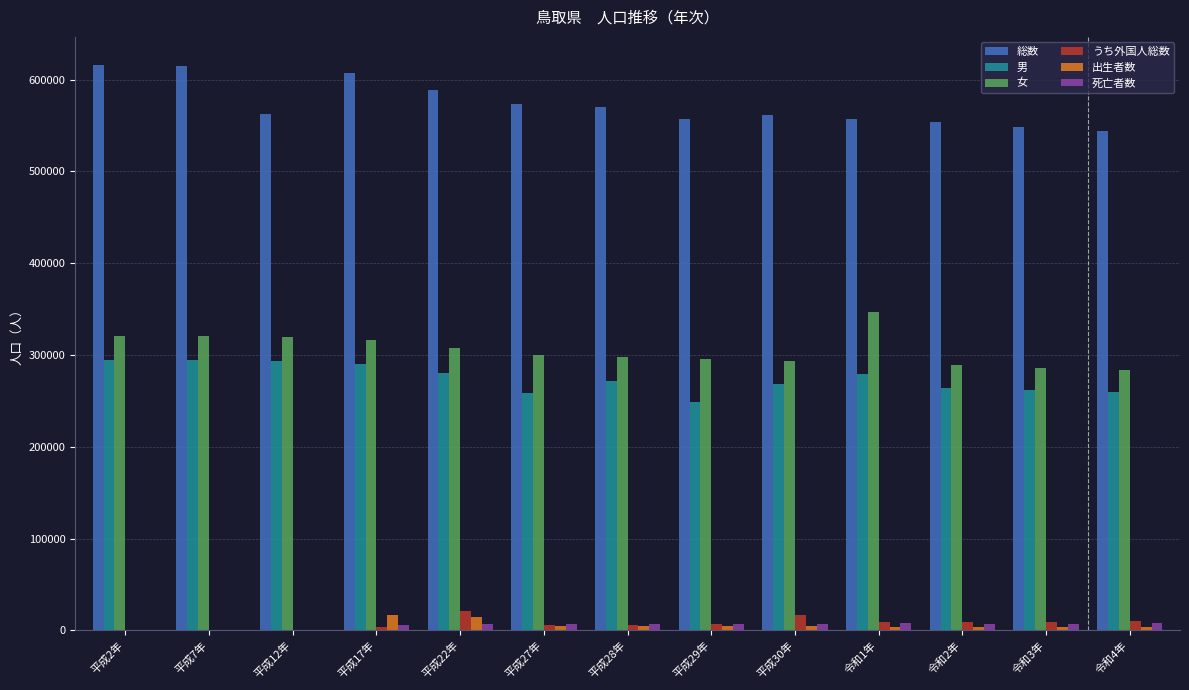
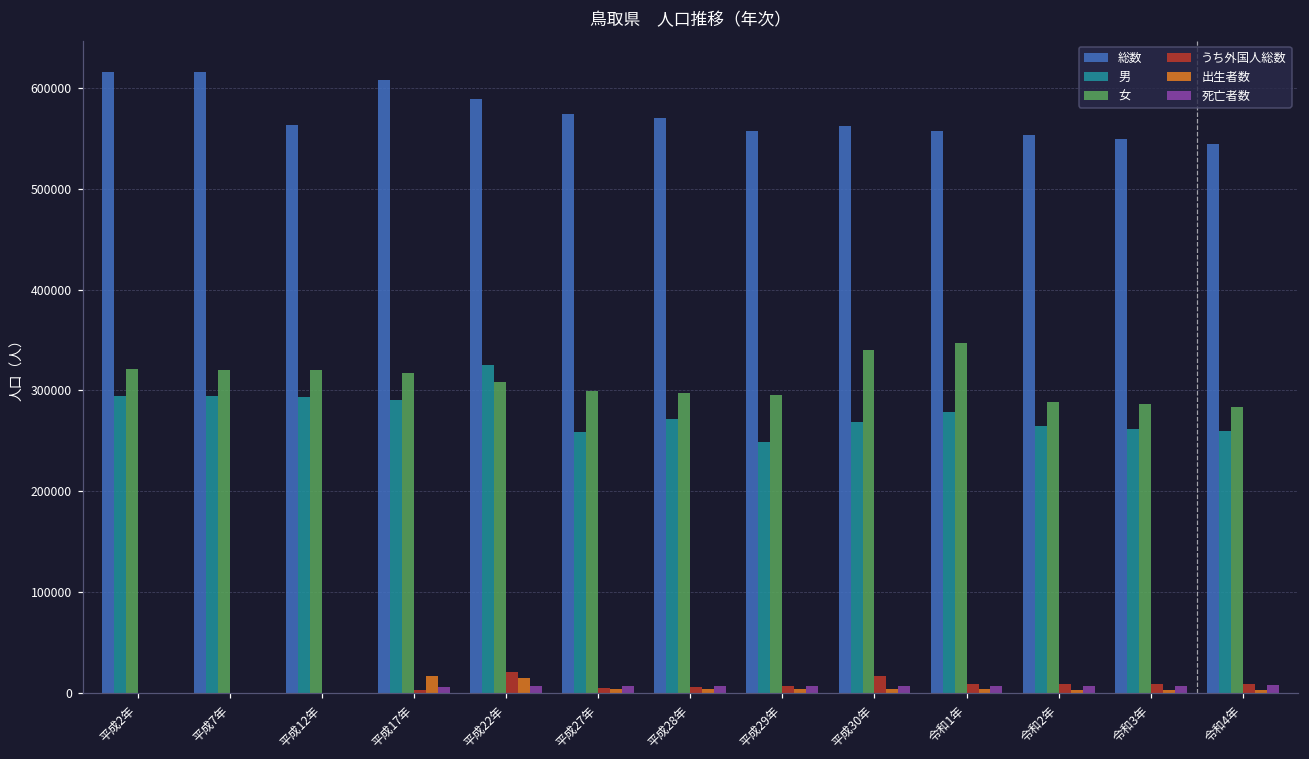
  {
    "総数": {
      "平成2年": 620000,
      "平成7年": 610000,
      "平成12年": 560000,
      "平成17年": 610000,
      "平成22年": 590000,
      "平成27年": 570000,
      "平成28年": 570000,
      "平成29年": 560000,
      "平成30年": 560000,
      "令和1年": 560000,
      "令和2年": 550000,
      "令和3年": 550000,
      "令和4年": 540000
    },
    "男": {
      "平成2年": 290000,
      "平成7年": 290000,
      "平成12年": 290000,
      "平成17年": 290000,
-     "平成22年": 280000,
+     "平成22年": 330000,
      "平成27年": 260000,
      "平成28年": 270000,
      "平成29年": 250000,
      "平成30年": 270000,
      "令和1年": 280000,
      "令和2年": 260000,
      "令和3年": 260000,
      "令和4年": 260000
    },
    "女": {
      "平成2年": 320000,
      "平成7年": 320000,
      "平成12年": 320000,
      "平成17年": 320000,
      "平成22年": 310000,
      "平成27年": 300000,
      "平成28年": 300000,
      "平成29年": 300000,
-     "平成30年": 290000,
+     "平成30年": 340000,
      "令和1年": 350000,
      "令和2年": 290000,
      "令和3年": 290000,
      "令和4年": 280000
    },
    "うち外国人総数": {
      "平成2年": 0,
      "平成7年": 0,
      "平成12年": 0,
      "平成17年": 0,
      "平成22年": 20000,
      "平成27年": 10000,
      "平成28年": 10000,
      "平成29年": 10000,
      "平成30年": 20000,
      "令和1年": 10000,
      "令和2年": 10000,
      "令和3年": 10000,
      "令和4年": 10000
    },
    "出生者数": {
      "平成2年": 0,
      "平成7年": 0,
      "平成12年": 0,
      "平成17年": 20000,
      "平成22年": 20000,
      "平成27年": 0,
      "平成28年": 0,
      "平成29年": 0,
      "平成30年": 0,
      "令和1年": 0,
      "令和2年": 0,
      "令和3年": 0,
      "令和4年": 0
    },
    "死亡者数": {
      "平成2年": 0,
      "平成7年": 0,
      "平成12年": 0,
      "平成17年": 10000,
      "平成22年": 10000,
      "平成27年": 10000,
      "平成28年": 10000,
      "平成29年": 10000,
      "平成30年": 10000,
      "令和1年": 10000,
      "令和2年": 10000,
      "令和3年": 10000,
      "令和4年": 10000
    }
  }
